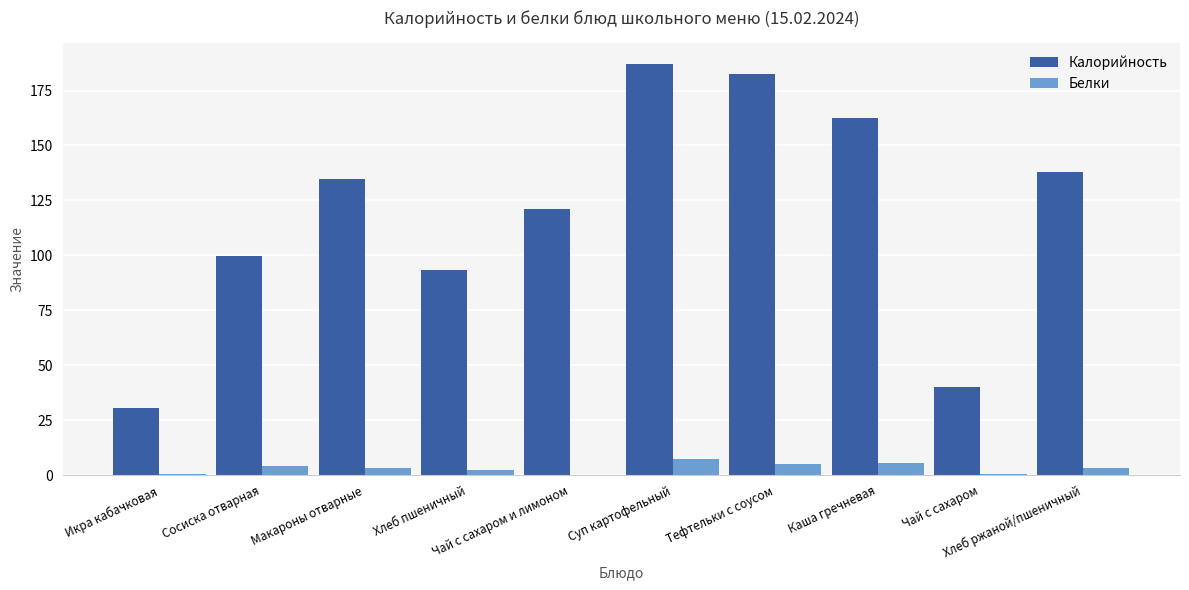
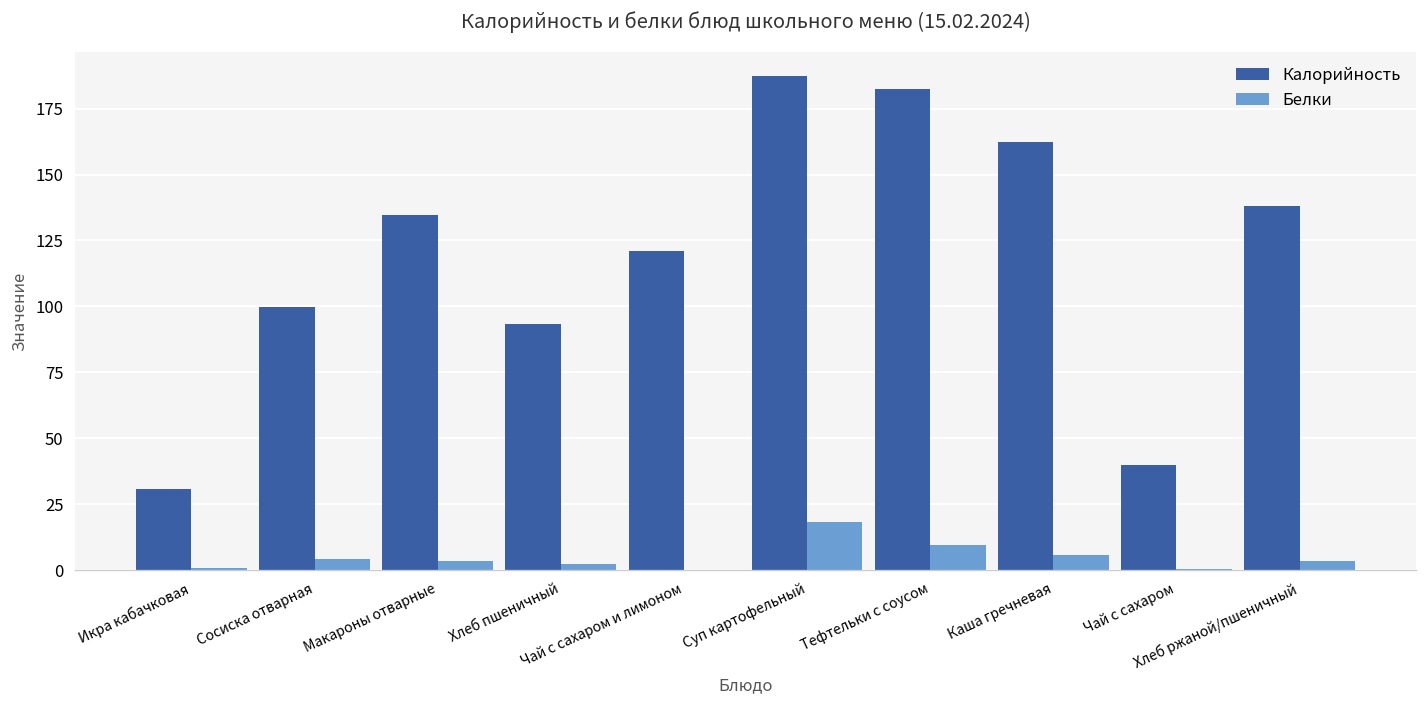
  {
    "Калорийность": {
      "Икра кабачковая": 31,
      "Сосиска отварная": 100,
      "Макароны отварные": 135,
      "Хлеб пшеничный": 94,
      "Чай с сахаром и лимоном": 121,
      "Суп картофельный": 187,
      "Тефтельки с соусом": 183,
      "Каша гречневая": 163,
      "Чай с сахаром": 40,
      "Хлеб ржаной/пшеничный": 138
    },
    "Белки": {
      "Сосиска отварная": 4,
      "Макароны отварные": 3,
      "Хлеб пшеничный": 2,
      "Чай с сахаром и лимоном": 0,
-     "Суп картофельный": 7,
-     "Тефтельки с соусом": 5,
+     "Суп картофельный": 18,
+     "Тефтельки с соусом": 10,
      "Каша гречневая": 6,
      "Хлеб ржаной/пшеничный": 3
    }
  }
